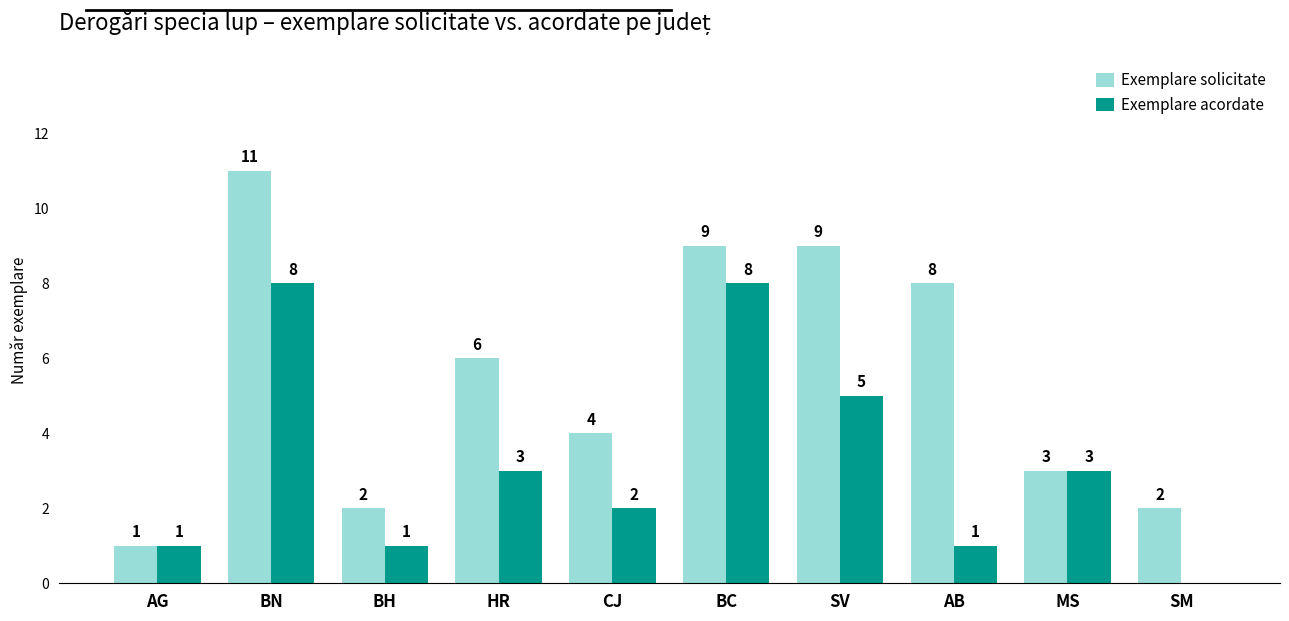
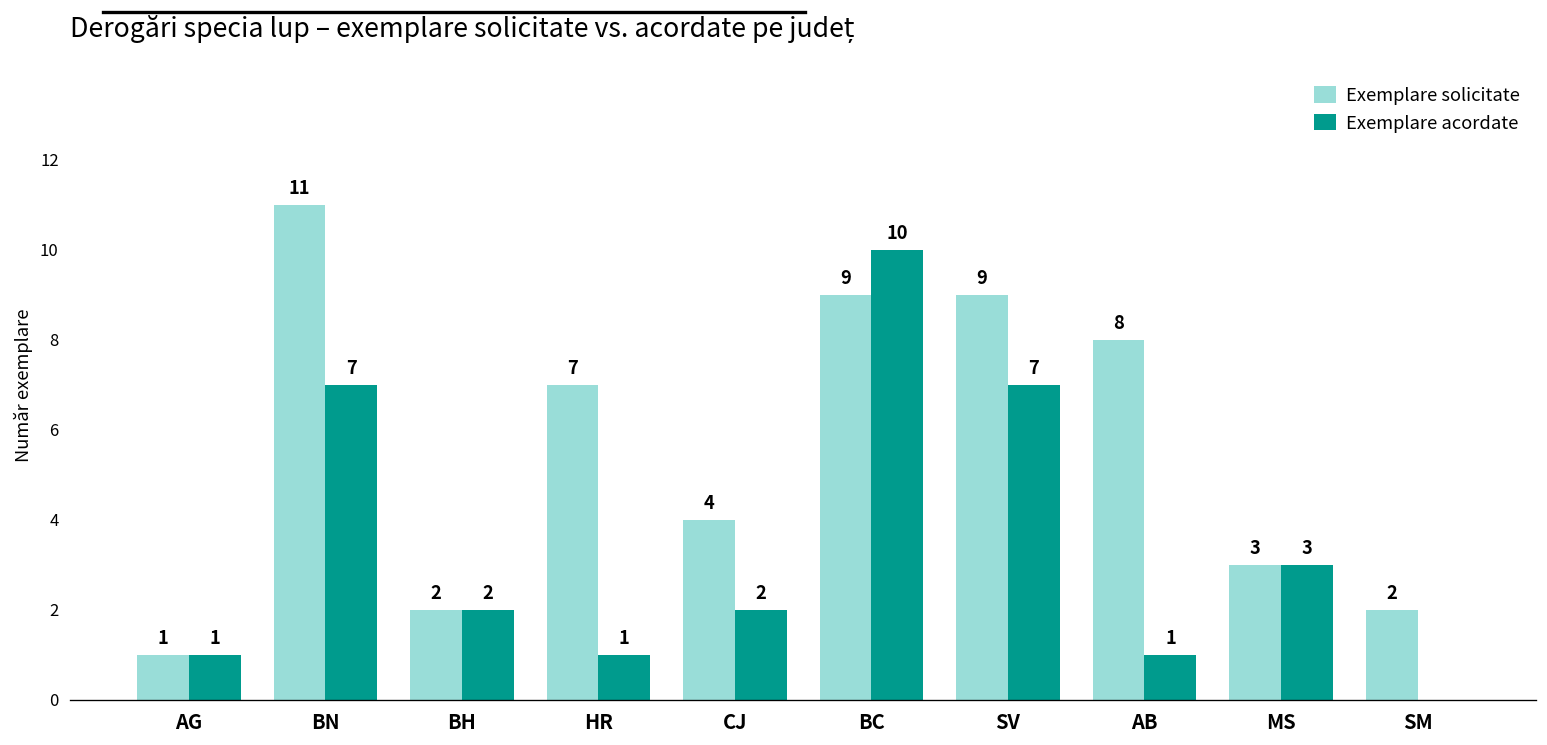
  {
    "Exemplare solicitate": {
      "AG": 1,
      "BN": 11,
      "BH": 2,
-     "HR": 6,
+     "HR": 7,
      "CJ": 4,
      "BC": 9,
      "SV": 9,
      "AB": 8,
      "MS": 3,
      "SM": 2
    },
    "Exemplare acordate": {
      "AG": 1,
-     "BN": 8,
-     "BH": 1,
-     "HR": 3,
+     "BN": 7,
+     "BH": 2,
+     "HR": 1,
      "CJ": 2,
-     "BC": 8,
-     "SV": 5,
+     "BC": 10,
+     "SV": 7,
      "AB": 1,
      "MS": 3
    }
  }
